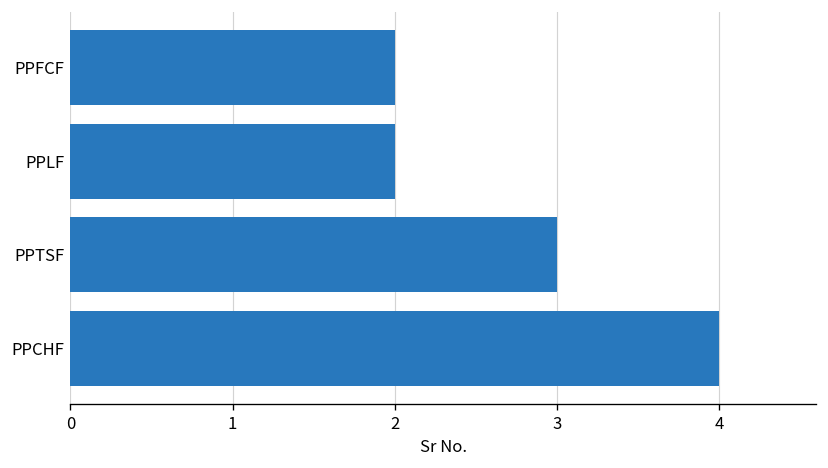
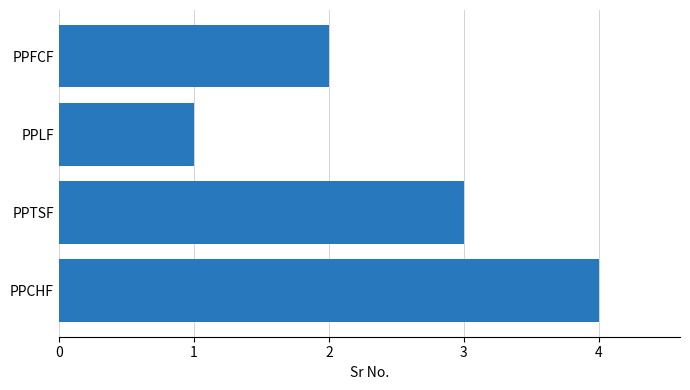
  {
    "PPFCF": 2,
-   "PPLF": 2,
+   "PPLF": 1,
    "PPTSF": 3,
    "PPCHF": 4
  }
